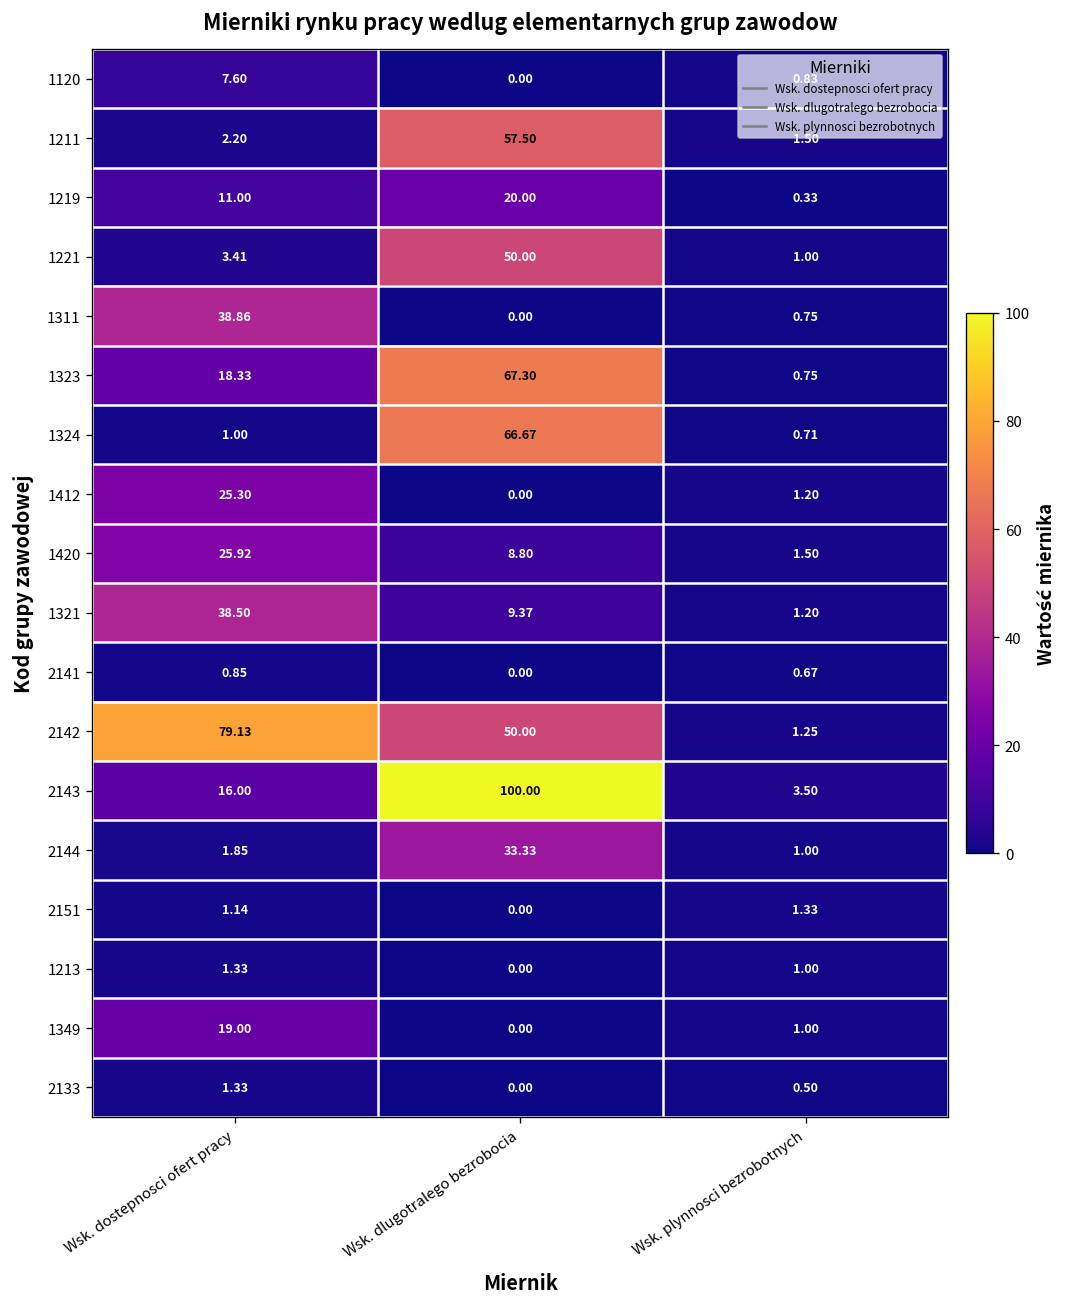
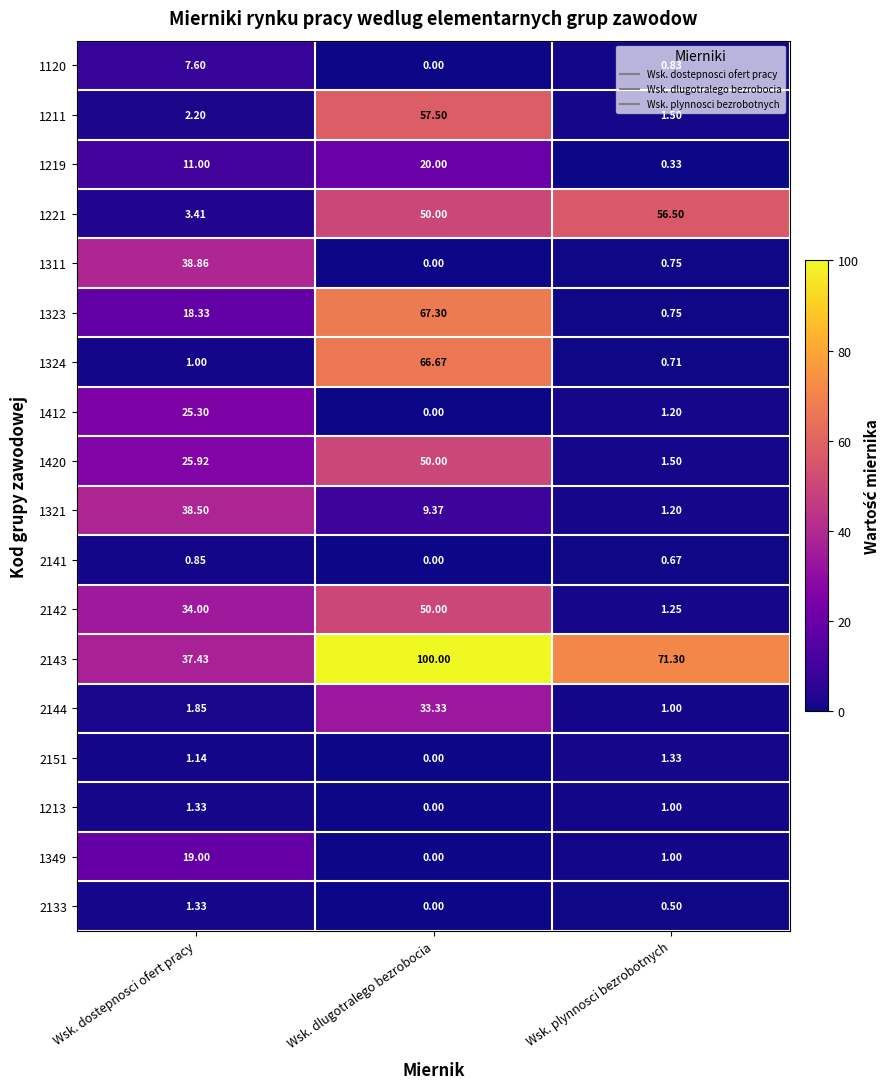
  {
    "1120": {
      "Wsk. dostepnosci ofert pracy": 7.60,
      "Wsk. dlugotralego bezrobocia": 0.00
    },
    "1211": {
      "Wsk. dostepnosci ofert pracy": 2.20,
      "Wsk. dlugotralego bezrobocia": 57.50
    },
    "1219": {
      "Wsk. dostepnosci ofert pracy": 11.00,
      "Wsk. dlugotralego bezrobocia": 20.00,
      "Wsk. plynnosci bezrobotnych": 0.33
    },
    "1221": {
      "Wsk. dostepnosci ofert pracy": 3.41,
      "Wsk. dlugotralego bezrobocia": 50.00,
-     "Wsk. plynnosci bezrobotnych": 1.00
+     "Wsk. plynnosci bezrobotnych": 56.50
    },
    "1311": {
      "Wsk. dostepnosci ofert pracy": 38.86,
      "Wsk. dlugotralego bezrobocia": 0.00,
      "Wsk. plynnosci bezrobotnych": 0.75
    },
    "1323": {
      "Wsk. dostepnosci ofert pracy": 18.33,
      "Wsk. dlugotralego bezrobocia": 67.30,
      "Wsk. plynnosci bezrobotnych": 0.75
    },
    "1324": {
      "Wsk. dostepnosci ofert pracy": 1.00,
      "Wsk. dlugotralego bezrobocia": 66.67,
      "Wsk. plynnosci bezrobotnych": 0.71
    },
    "1412": {
      "Wsk. dostepnosci ofert pracy": 25.30,
      "Wsk. dlugotralego bezrobocia": 0.00,
      "Wsk. plynnosci bezrobotnych": 1.20
    },
    "1420": {
      "Wsk. dostepnosci ofert pracy": 25.92,
-     "Wsk. dlugotralego bezrobocia": 8.80,
+     "Wsk. dlugotralego bezrobocia": 50.00,
      "Wsk. plynnosci bezrobotnych": 1.50
    },
    "1321": {
      "Wsk. dostepnosci ofert pracy": 38.50,
      "Wsk. dlugotralego bezrobocia": 9.37,
      "Wsk. plynnosci bezrobotnych": 1.20
    },
    "2141": {
      "Wsk. dostepnosci ofert pracy": 0.85,
      "Wsk. dlugotralego bezrobocia": 0.00,
      "Wsk. plynnosci bezrobotnych": 0.67
    },
    "2142": {
-     "Wsk. dostepnosci ofert pracy": 79.13,
+     "Wsk. dostepnosci ofert pracy": 34.00,
      "Wsk. dlugotralego bezrobocia": 50.00,
      "Wsk. plynnosci bezrobotnych": 1.25
    },
    "2143": {
-     "Wsk. dostepnosci ofert pracy": 16.00,
+     "Wsk. dostepnosci ofert pracy": 37.43,
      "Wsk. dlugotralego bezrobocia": 100.00,
-     "Wsk. plynnosci bezrobotnych": 3.50
+     "Wsk. plynnosci bezrobotnych": 71.30
    },
    "2144": {
      "Wsk. dostepnosci ofert pracy": 1.85,
      "Wsk. dlugotralego bezrobocia": 33.33,
      "Wsk. plynnosci bezrobotnych": 1.00
    },
    "2151": {
      "Wsk. dostepnosci ofert pracy": 1.14,
      "Wsk. dlugotralego bezrobocia": 0.00,
      "Wsk. plynnosci bezrobotnych": 1.33
    },
    "1213": {
      "Wsk. dostepnosci ofert pracy": 1.33,
      "Wsk. dlugotralego bezrobocia": 0.00,
      "Wsk. plynnosci bezrobotnych": 1.00
    },
    "1349": {
      "Wsk. dostepnosci ofert pracy": 19.00,
      "Wsk. dlugotralego bezrobocia": 0.00,
      "Wsk. plynnosci bezrobotnych": 1.00
    },
    "2133": {
      "Wsk. dostepnosci ofert pracy": 1.33,
      "Wsk. dlugotralego bezrobocia": 0.00,
      "Wsk. plynnosci bezrobotnych": 0.50
    }
  }
